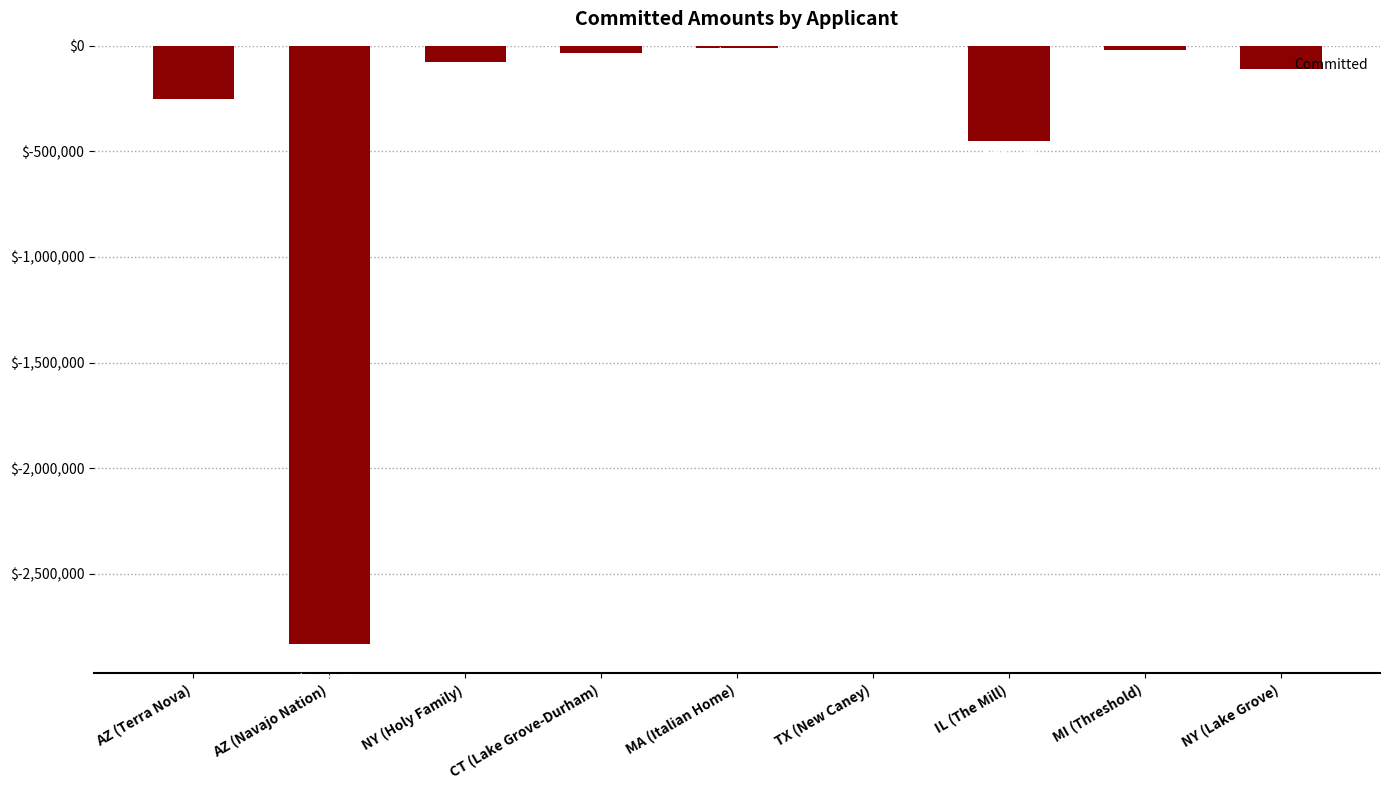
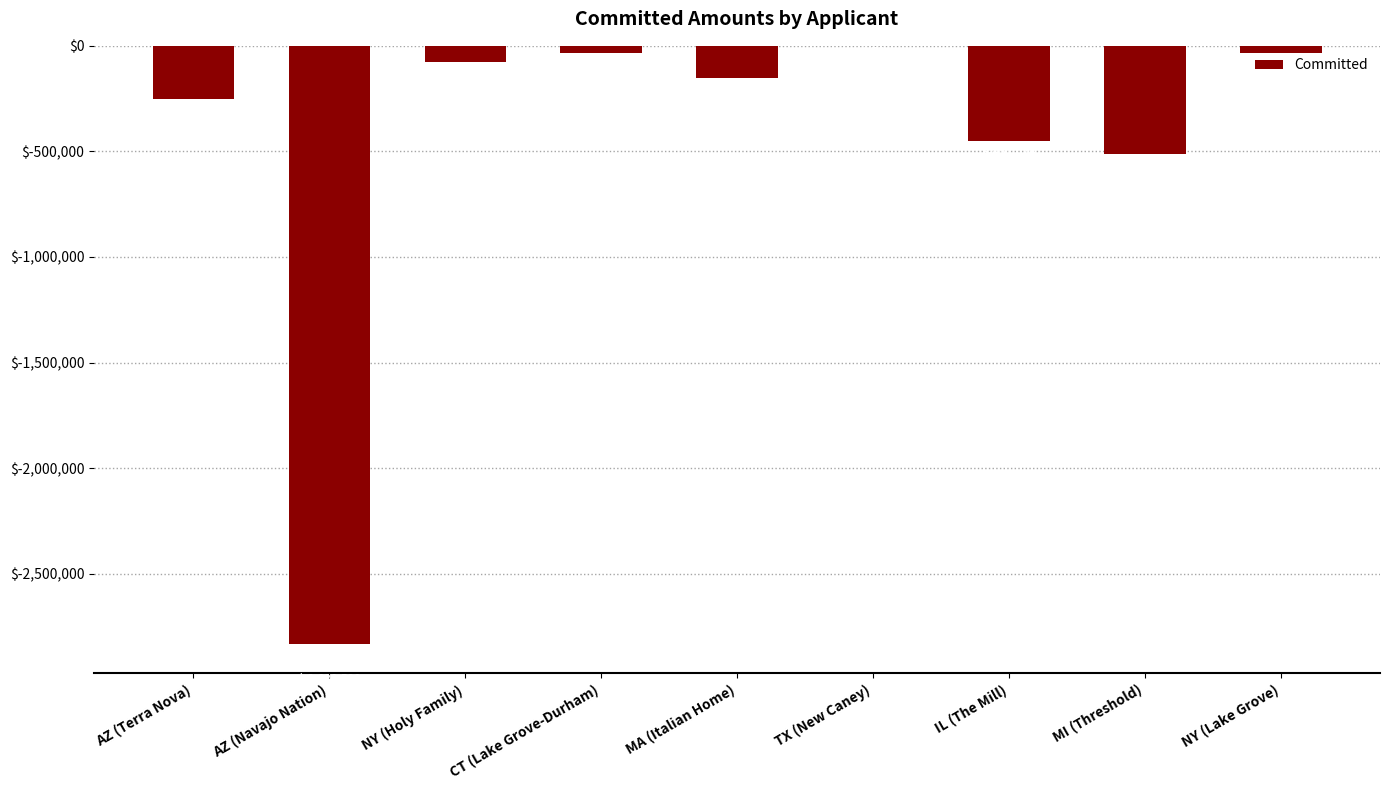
  {
    "AZ (Terra Nova)": "$-250,000",
    "AZ (Navajo Nation)": "$-2,830,000",
    "NY (Holy Family)": "$-80,000",
    "CT (Lake Grove-Durham)": "$-30,000",
-   "MA (Italian Home)": "$-10,000",
+   "MA (Italian Home)": "$-150,000",
    "IL (The Mill)": "$-450,000",
-   "MI (Threshold)": "$-20,000",
-   "NY (Lake Grove)": "$-110,000"
+   "MI (Threshold)": "$-510,000",
+   "NY (Lake Grove)": "$-30,000"
  }
